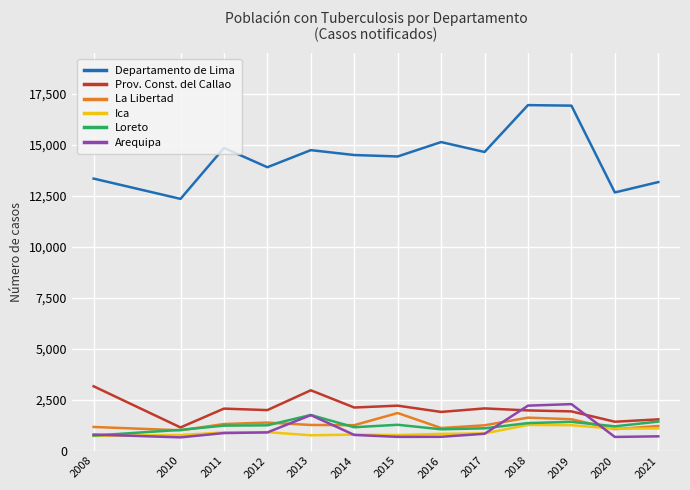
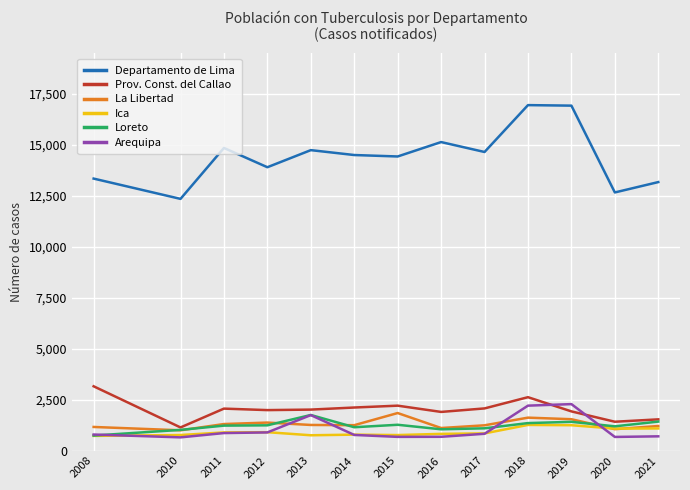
  {
    "Departamento de Lima": {
      "2008": "13,400",
      "2010": "12,400",
      "2012": "13,900",
      "2013": "14,700",
      "2014": "14,500",
      "2015": "14,400",
      "2016": "15,100",
      "2017": "14,700",
      "2018": "17,000",
      "2019": "16,900",
      "2020": "12,700",
      "2021": "13,200"
    },
    "Prov. Const. del Callao": {
      "2008": "3,200",
      "2011": "2,100",
      "2012": "2,000",
-     "2013": "3,000",
+     "2013": "2,000",
      "2014": "2,100",
      "2015": "2,200",
      "2016": "1,900",
      "2017": "2,100",
-     "2018": "2,000",
+     "2018": "2,600",
      "2019": "1,900",
      "2020": "1,400"
    },
    "La Libertad": {
      "2008": "1,200",
      "2012": "1,400",
      "2013": "1,300",
      "2015": "1,800",
      "2017": "1,200",
      "2018": "1,600",
      "2019": "1,500"
    },
    "Ica": {
      "2013": "800",
      "2016": "800",
      "2019": "1,200"
    },
    "Loreto": {
      "2012": "1,200",
      "2015": "1,300",
      "2017": "1,100",
      "2019": "1,400"
    },
    "Arequipa": {
      "2016": "700",
      "2018": "2,200",
      "2019": "2,300",
      "2020": "700",
      "2021": "700"
    }
  }
